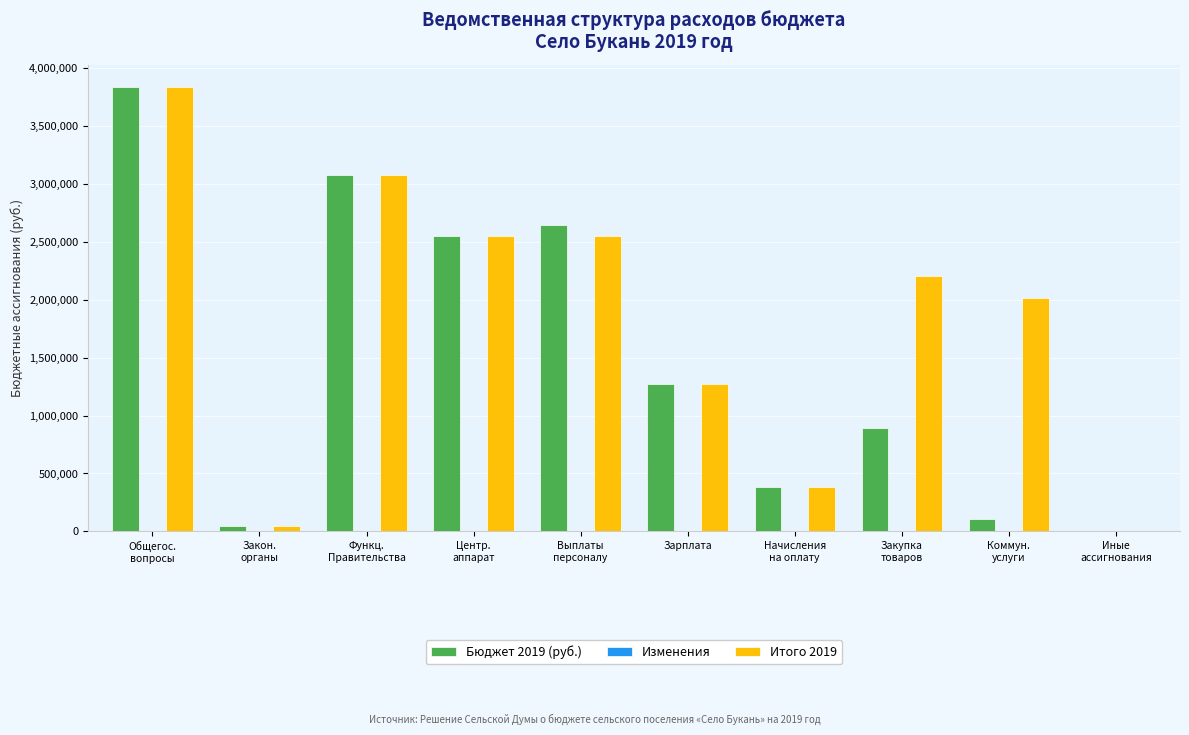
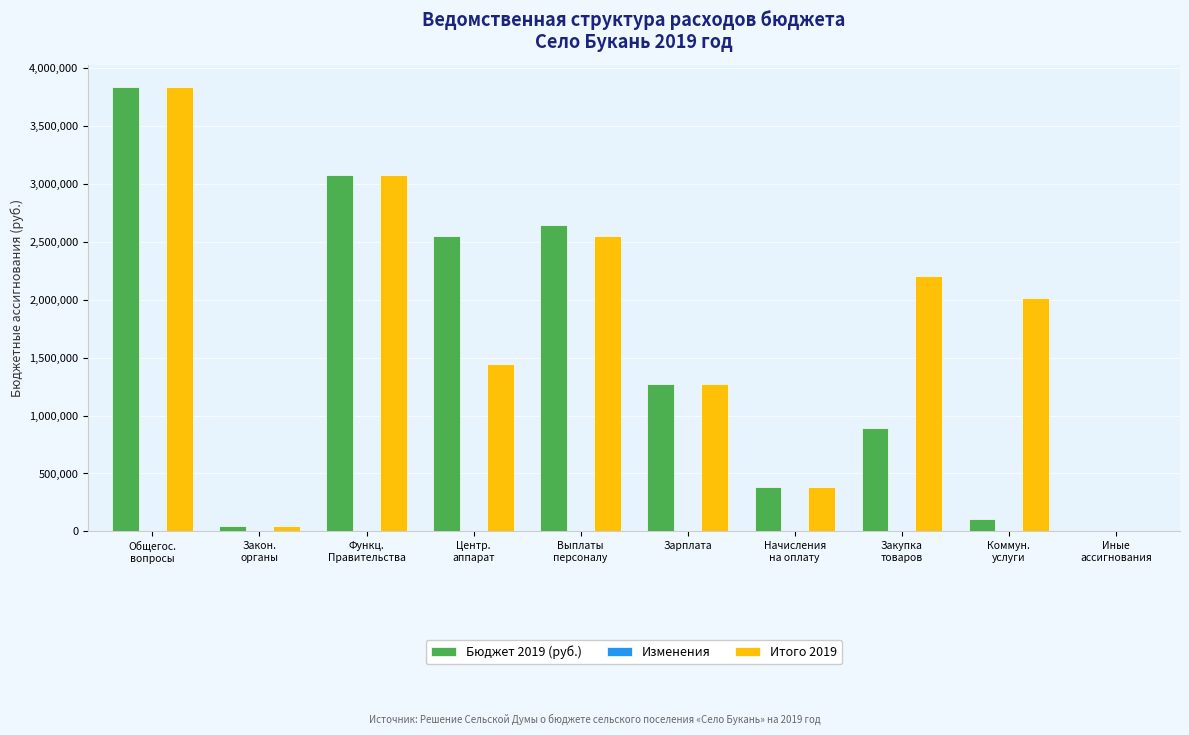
  {
    "Бюджет 2019 (руб.)": {
      "Общегос. вопросы": "3,840,000",
      "Закон. органы": "50,000",
      "Функц. Правительства": "3,070,000",
      "Центр. аппарат": "2,550,000",
      "Выплаты персоналу": "2,640,000",
      "Зарплата": "1,270,000",
      "Начисления на оплату": "380,000",
      "Закупка товаров": "890,000",
      "Коммун. услуги": "110,000"
    },
    "Изменения": {
      "Общегос. вопросы": "0",
      "Закон. органы": "0",
      "Функц. Правительства": "0",
      "Центр. аппарат": "0",
      "Выплаты персоналу": "0",
      "Зарплата": "0",
      "Начисления на оплату": "0",
      "Закупка товаров": "0",
      "Коммун. услуги": "0",
      "Иные ассигнования": "0"
    },
    "Итого 2019": {
      "Общегос. вопросы": "3,840,000",
      "Закон. органы": "50,000",
      "Функц. Правительства": "3,070,000",
-     "Центр. аппарат": "2,550,000",
+     "Центр. аппарат": "1,450,000",
      "Выплаты персоналу": "2,550,000",
      "Зарплата": "1,270,000",
      "Начисления на оплату": "380,000",
      "Закупка товаров": "2,200,000",
      "Коммун. услуги": "2,010,000"
    }
  }
